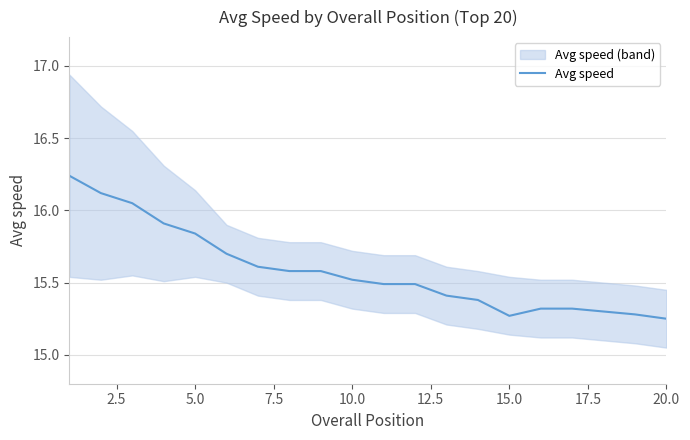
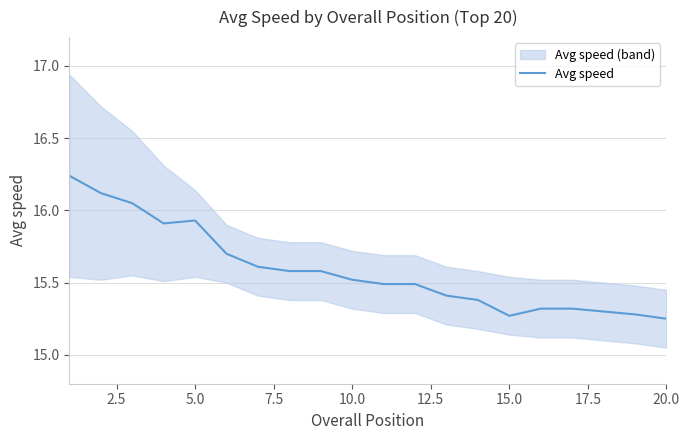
  {
    "Avg speed": {
-     "5.0": 15.84,
+     "5.0": 15.93,
      "10.0": 15.52,
      "15.0": 15.27,
      "20.0": 15.25
    }
  }
